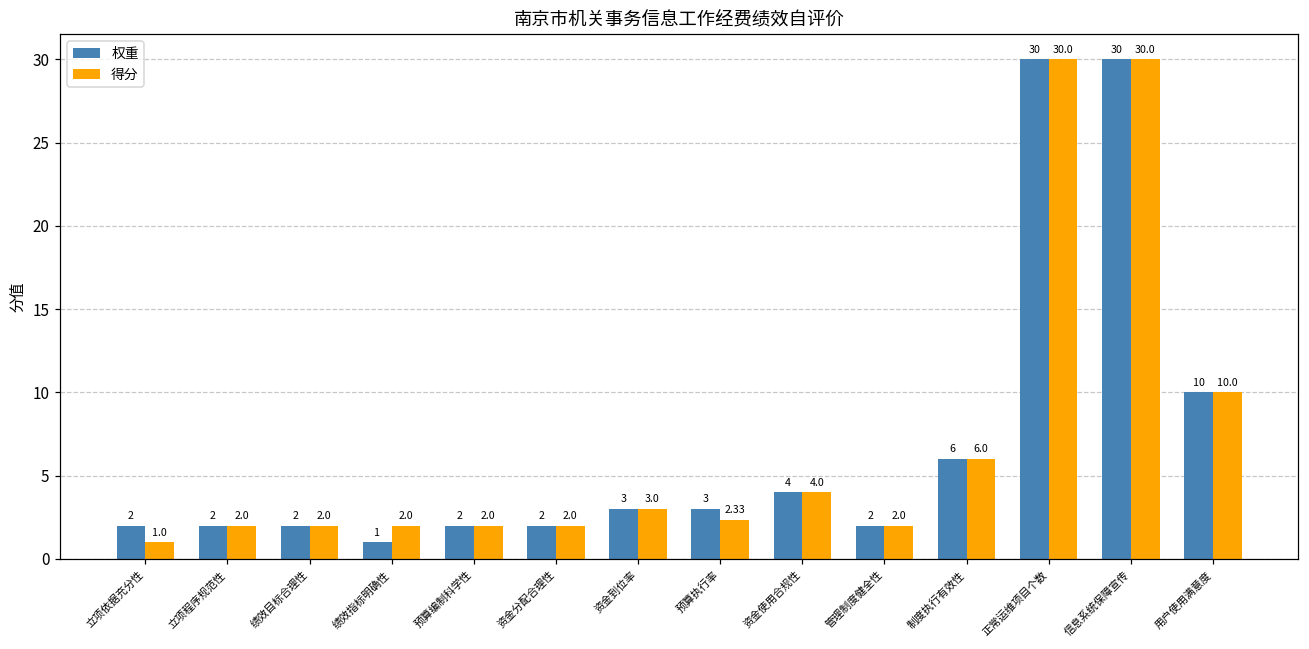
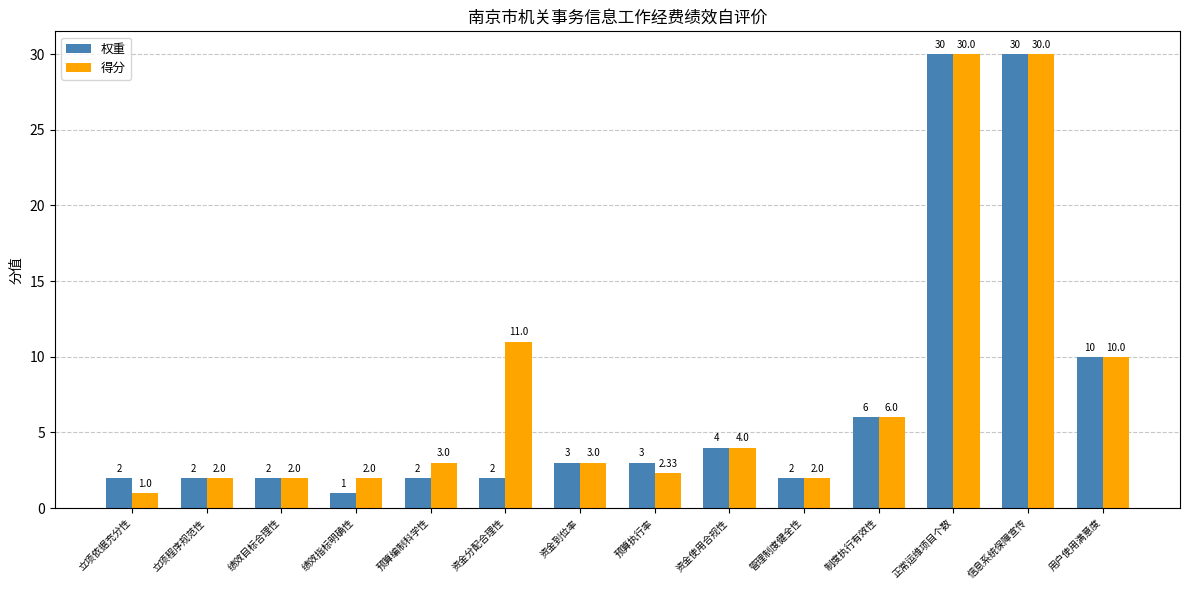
  {
    "权重": {
      "立项依据充分性": 2,
      "立项程序规范性": 2,
      "绩效目标合理性": 2,
      "绩效指标明确性": 1,
      "预算编制科学性": 2,
      "资金分配合理性": 2,
      "资金到位率": 3,
      "预算执行率": 3,
      "资金使用合规性": 4,
      "管理制度健全性": 2,
      "制度执行有效性": 6,
      "正常运维项目个数": 30,
      "信息系统保障宣传": 30,
      "用户使用满意度": 10
    },
    "得分": {
      "立项依据充分性": 1.0,
      "立项程序规范性": 2.0,
      "绩效目标合理性": 2.0,
      "绩效指标明确性": 2.0,
-     "预算编制科学性": 2.0,
-     "资金分配合理性": 2.0,
+     "预算编制科学性": 3.0,
+     "资金分配合理性": 11.0,
      "资金到位率": 3.0,
      "预算执行率": 2.33,
      "资金使用合规性": 4.0,
      "管理制度健全性": 2.0,
      "制度执行有效性": 6.0,
      "正常运维项目个数": 30.0,
      "信息系统保障宣传": 30.0,
      "用户使用满意度": 10.0
    }
  }
